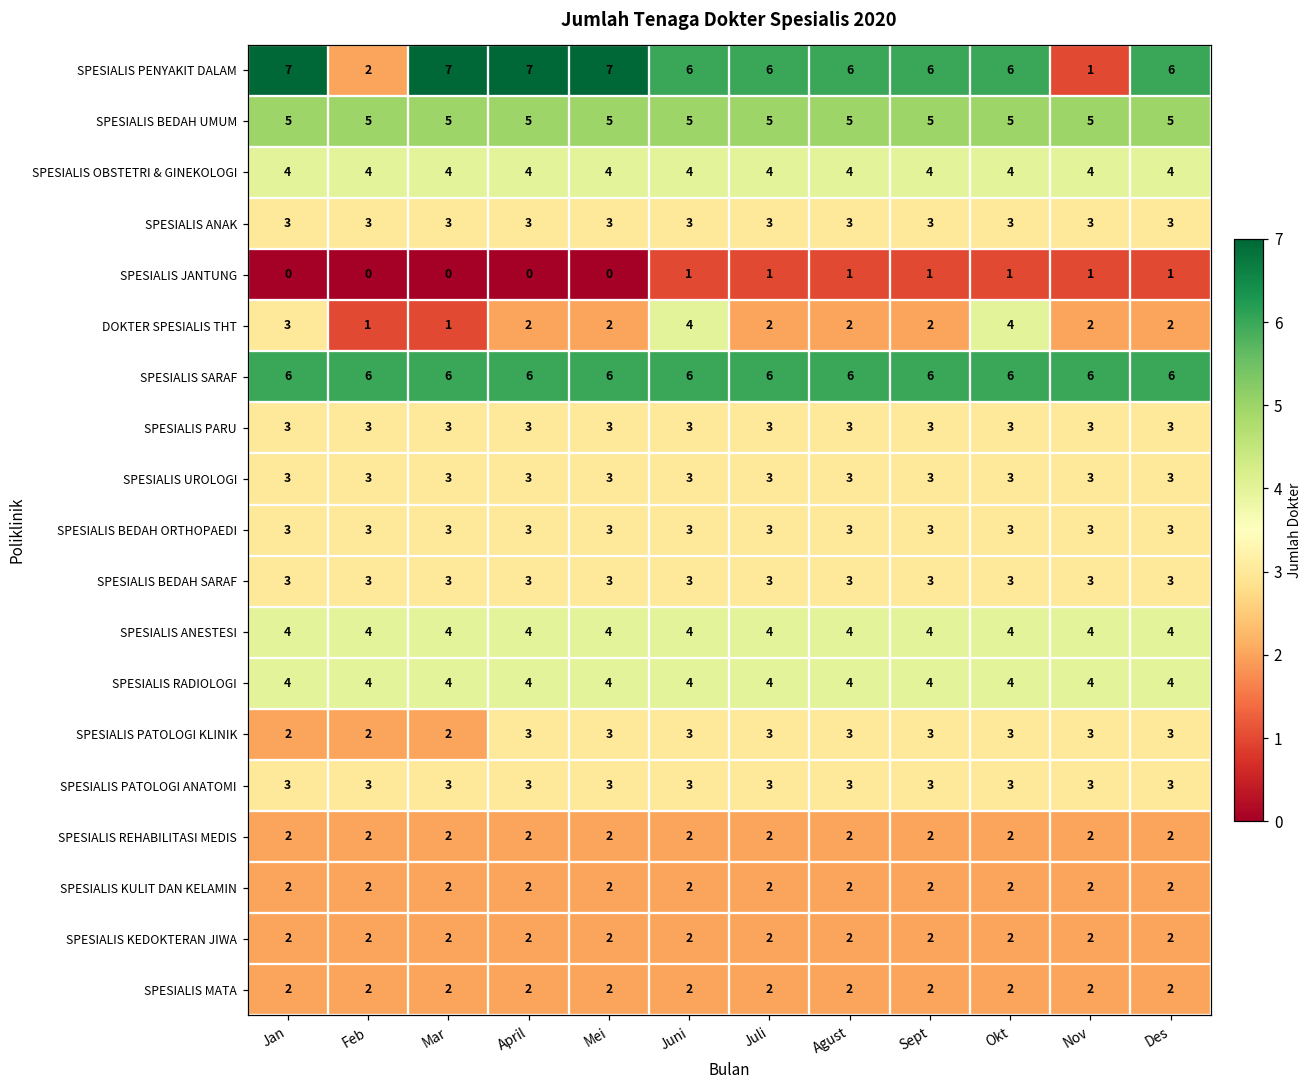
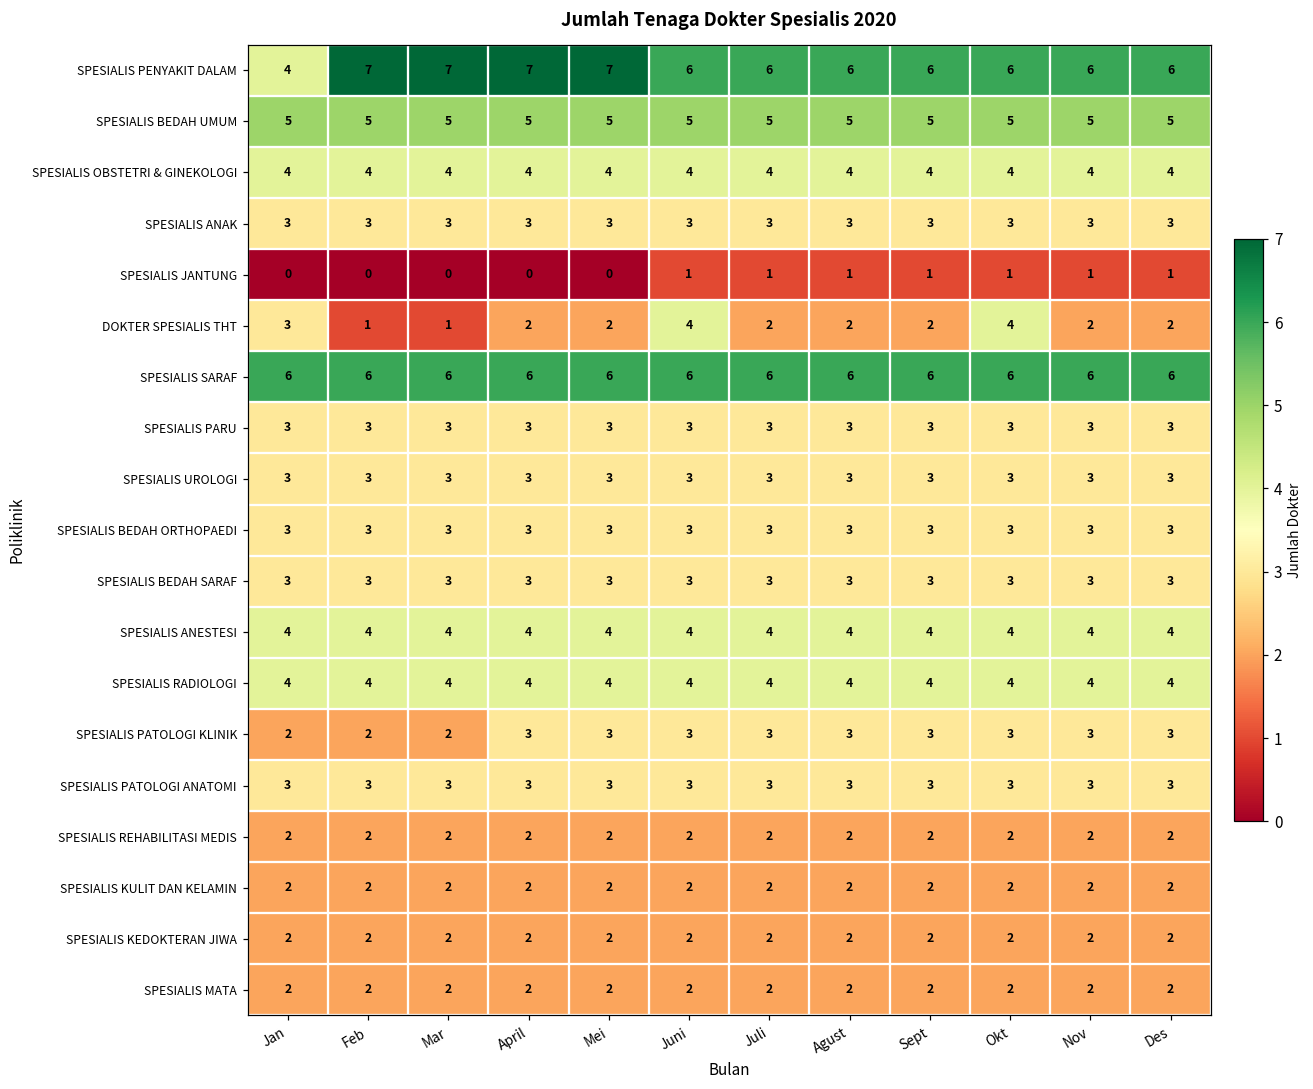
  {
    "SPESIALIS PENYAKIT DALAM": {
-     "Jan": 7,
-     "Feb": 2,
+     "Jan": 4,
+     "Feb": 7,
      "Mar": 7,
      "April": 7,
      "Mei": 7,
      "Juni": 6,
      "Juli": 6,
      "Agust": 6,
      "Sept": 6,
      "Okt": 6,
-     "Nov": 1,
+     "Nov": 6,
      "Des": 6
    }
  }
